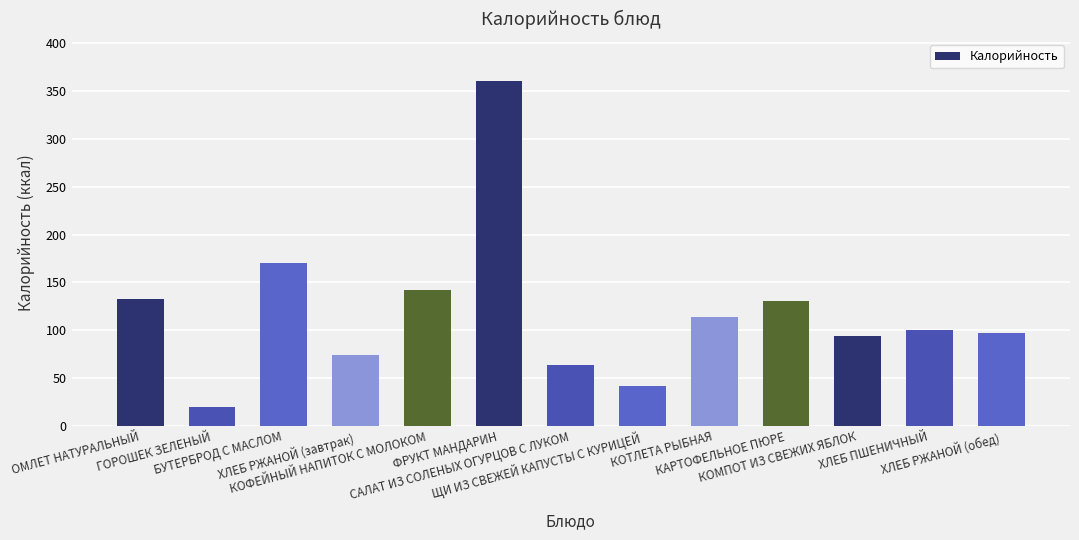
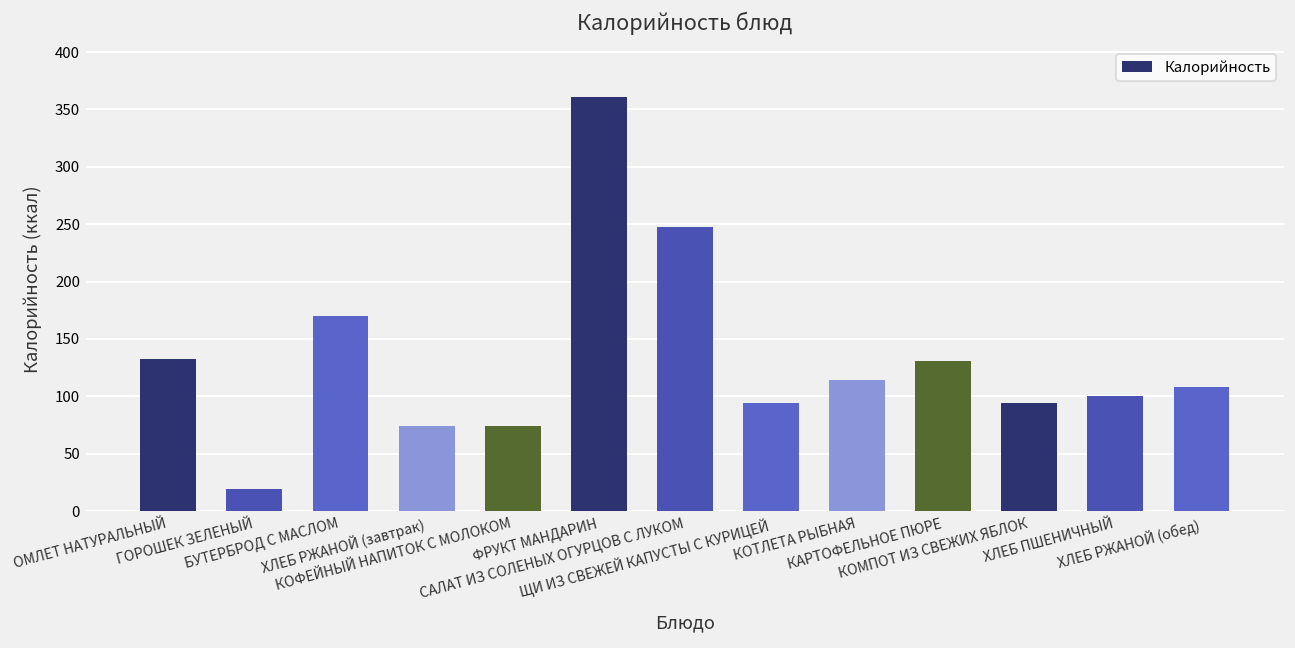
  {
    "ОМЛЕТ НАТУРАЛЬНЫЙ": 130,
    "ГОРОШЕК ЗЕЛЕНЫЙ": 20,
    "БУТЕРБРОД С МАСЛОМ": 170,
    "ХЛЕБ РЖАНОЙ (завтрак)": 70,
-   "КОФЕЙНЫЙ НАПИТОК С МОЛОКОМ": 140,
+   "КОФЕЙНЫЙ НАПИТОК С МОЛОКОМ": 70,
    "ФРУКТ МАНДАРИН": 360,
-   "САЛАТ ИЗ СОЛЕНЫХ ОГУРЦОВ С ЛУКОМ": 60,
-   "ЩИ ИЗ СВЕЖЕЙ КАПУСТЫ С КУРИЦЕЙ": 40,
+   "САЛАТ ИЗ СОЛЕНЫХ ОГУРЦОВ С ЛУКОМ": 250,
+   "ЩИ ИЗ СВЕЖЕЙ КАПУСТЫ С КУРИЦЕЙ": 90,
    "КОТЛЕТА РЫБНАЯ": 110,
    "КАРТОФЕЛЬНОЕ ПЮРЕ": 130,
    "КОМПОТ ИЗ СВЕЖИХ ЯБЛОК": 90,
    "ХЛЕБ ПШЕНИЧНЫЙ": 100,
-   "ХЛЕБ РЖАНОЙ (обед)": 100
+   "ХЛЕБ РЖАНОЙ (обед)": 110
  }
